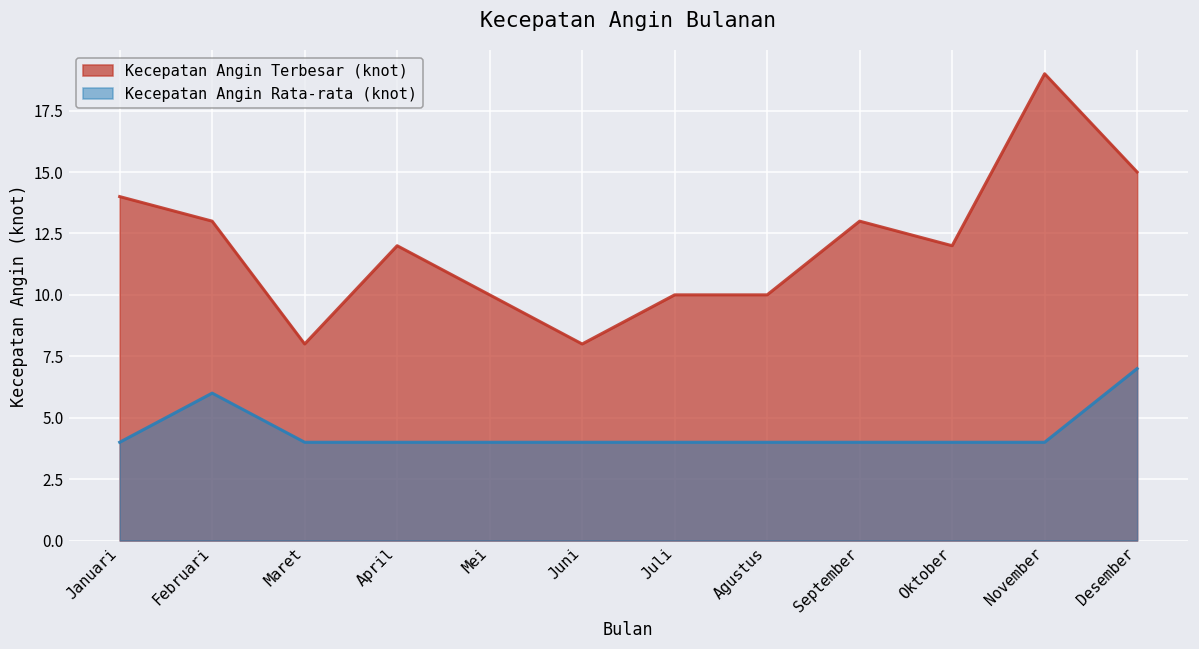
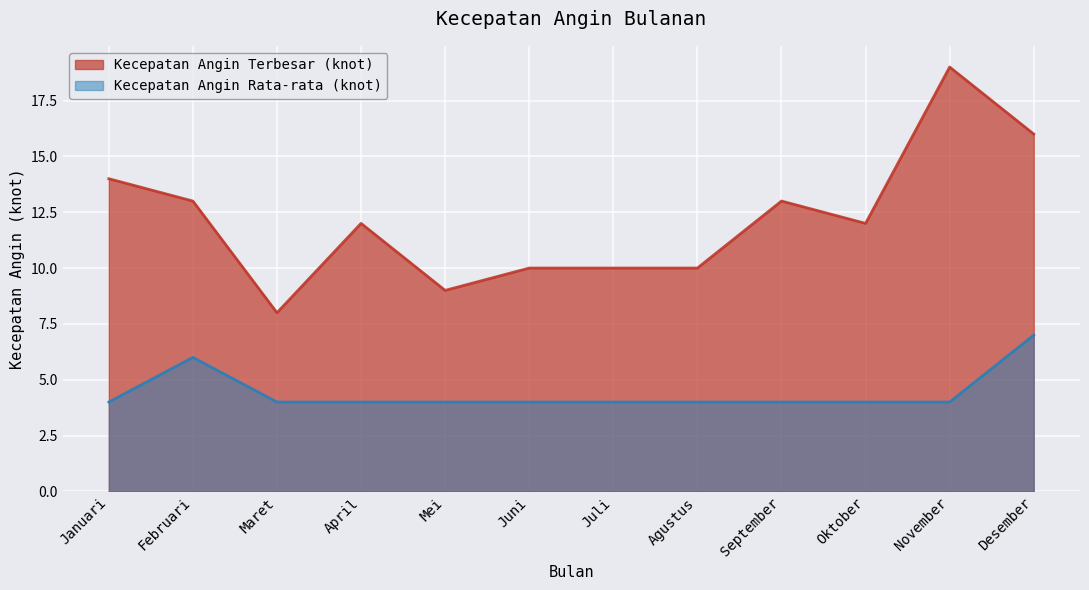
  {
    "Kecepatan Angin Terbesar (knot)": {
      "Januari": 14,
      "Februari": 13,
      "Maret": 8,
      "April": 12,
-     "Mei": 10,
-     "Juni": 8,
+     "Mei": 9,
+     "Juni": 10,
      "Juli": 10,
      "Agustus": 10,
      "September": 13,
      "Oktober": 12,
      "November": 19,
-     "Desember": 15
+     "Desember": 16
    },
    "Kecepatan Angin Rata-rata (knot)": {
      "Januari": 4,
      "Februari": 6,
      "Maret": 4,
      "April": 4,
      "Mei": 4,
      "Juni": 4,
      "Juli": 4,
      "Agustus": 4,
      "September": 4,
      "Oktober": 4,
      "November": 4,
      "Desember": 7
    }
  }
